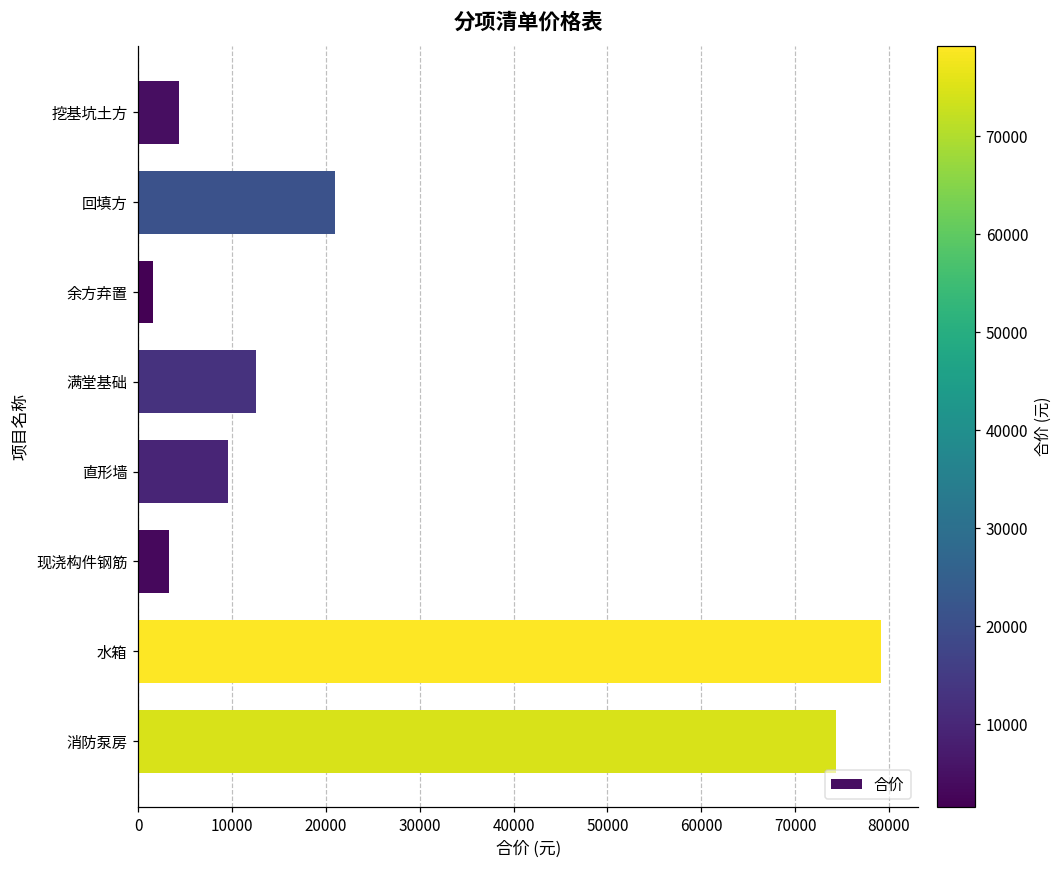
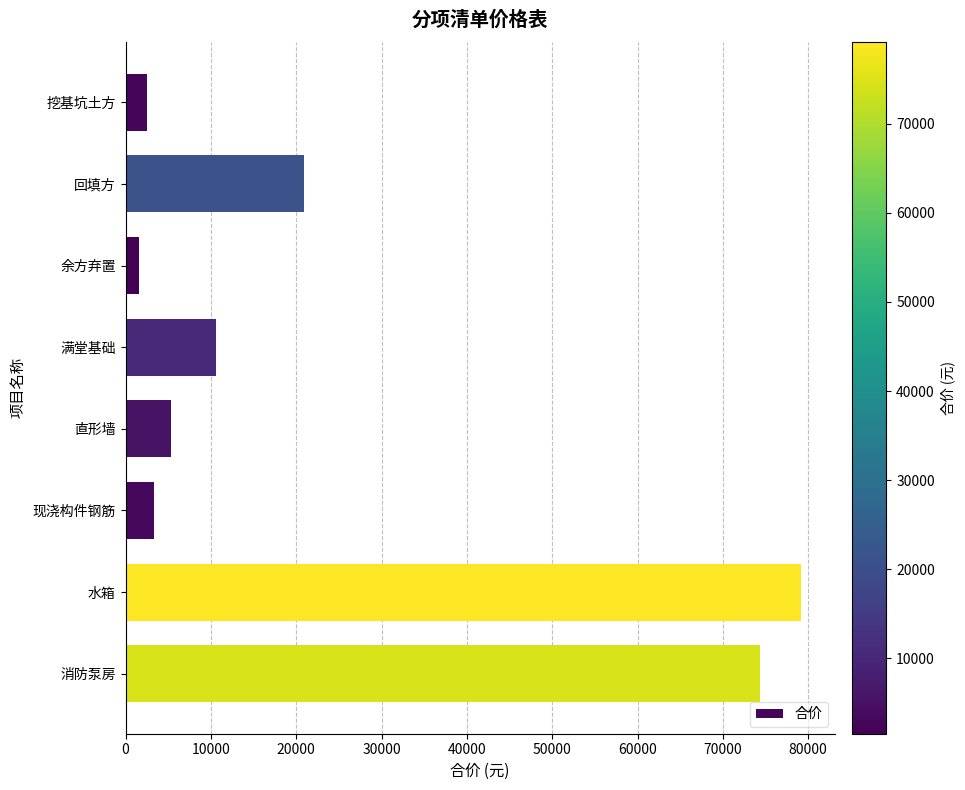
  {
-   "挖基坑土方": 4000,
+   "挖基坑土方": 3000,
    "回填方": 21000,
    "余方弃置": 2000,
-   "满堂基础": 13000,
-   "直形墙": 10000,
+   "满堂基础": 11000,
+   "直形墙": 5000,
    "现浇构件钢筋": 3000,
    "水箱": 79000,
    "消防泵房": 74000
  }
